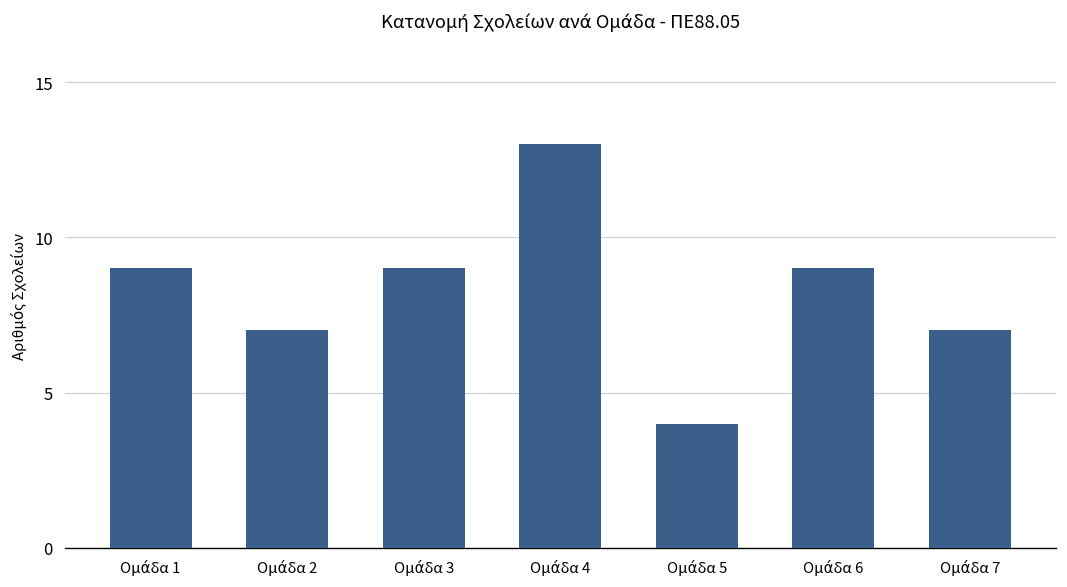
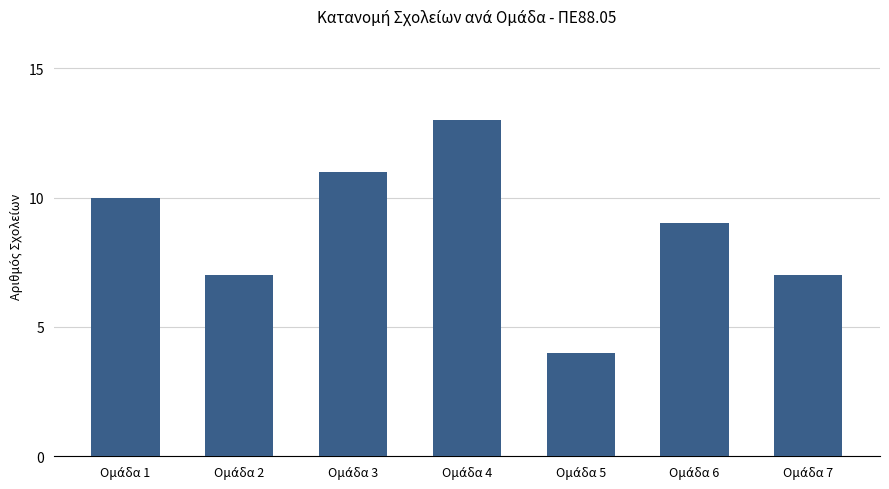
  {
-   "Ομάδα 1": 9,
+   "Ομάδα 1": 10,
    "Ομάδα 2": 7,
-   "Ομάδα 3": 9,
+   "Ομάδα 3": 11,
    "Ομάδα 4": 13,
    "Ομάδα 5": 4,
    "Ομάδα 6": 9,
    "Ομάδα 7": 7
  }
